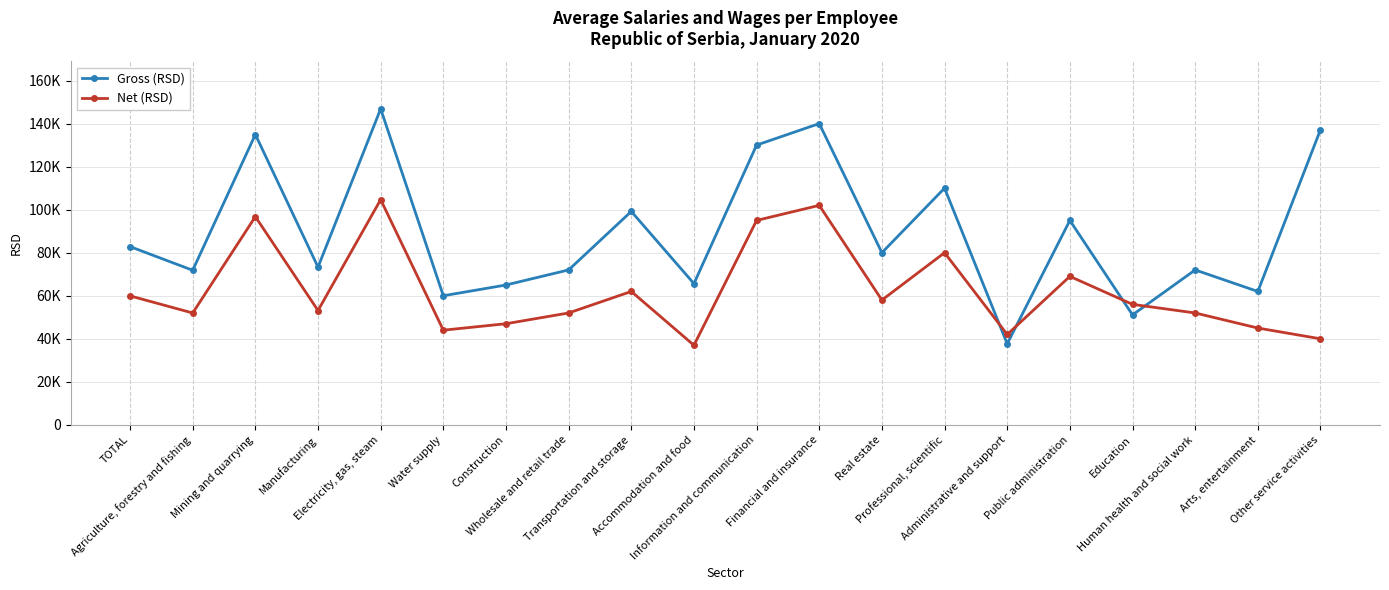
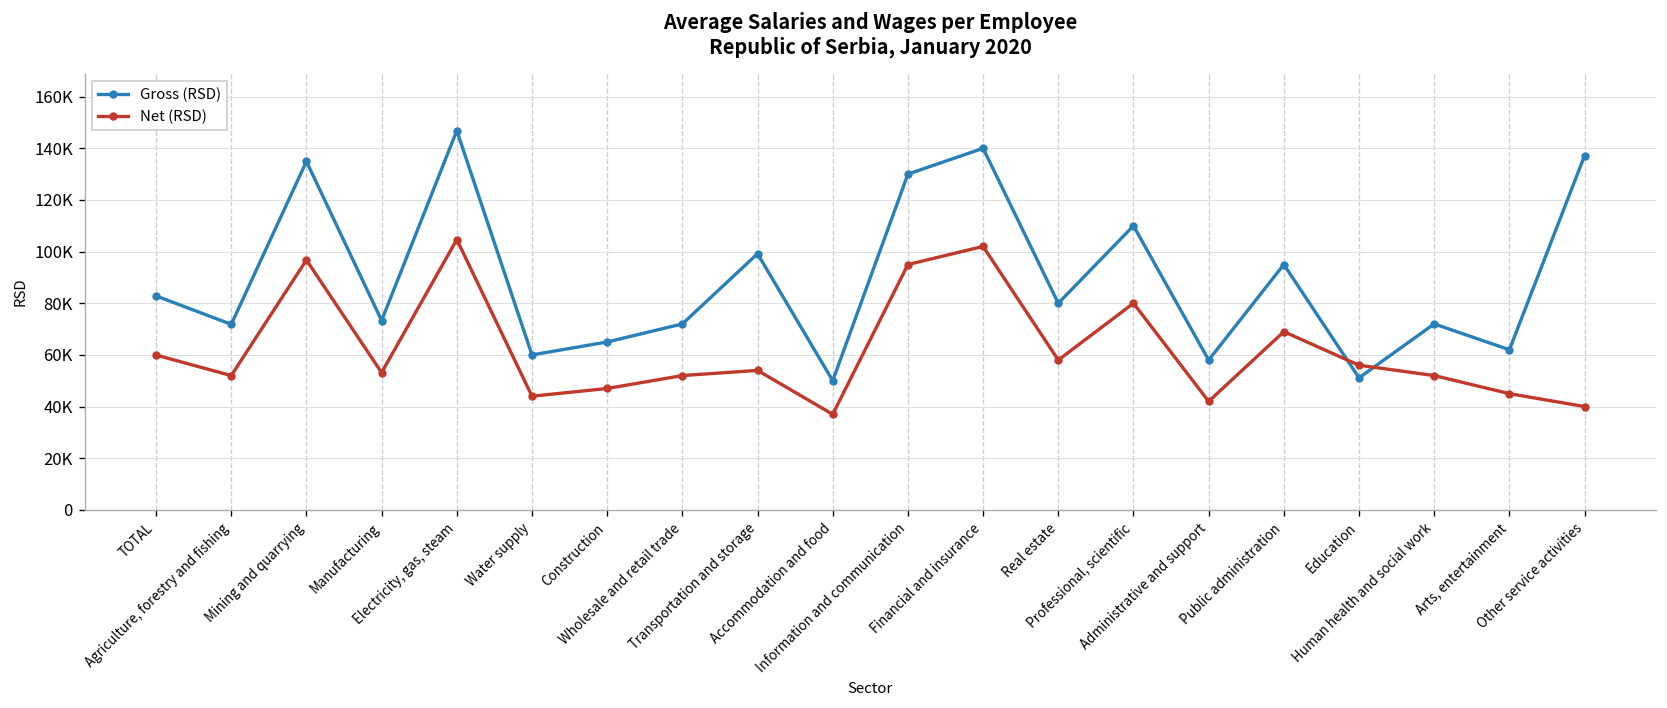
  {
    "Gross (RSD)": {
      "TOTAL": 83000,
      "Agriculture, forestry and fishing": 72000,
      "Mining and quarrying": 135000,
      "Manufacturing": 73000,
      "Electricity, gas, steam": 147000,
      "Water supply": 60000,
      "Construction": 65000,
      "Wholesale and retail trade": 72000,
      "Transportation and storage": 99000,
-     "Accommodation and food": 66000,
+     "Accommodation and food": 50000,
      "Information and communication": 130000,
      "Financial and insurance": 140000,
      "Real estate": 80000,
      "Professional, scientific": 110000,
-     "Administrative and support": 38000,
+     "Administrative and support": 58000,
      "Public administration": 95000,
      "Education": 51000,
      "Human health and social work": 72000,
      "Arts, entertainment": 62000,
      "Other service activities": 137000
    },
    "Net (RSD)": {
      "TOTAL": 60000,
      "Agriculture, forestry and fishing": 52000,
      "Mining and quarrying": 97000,
      "Manufacturing": 53000,
      "Electricity, gas, steam": 105000,
      "Water supply": 44000,
      "Construction": 47000,
      "Wholesale and retail trade": 52000,
-     "Transportation and storage": 62000,
+     "Transportation and storage": 54000,
      "Accommodation and food": 37000,
      "Information and communication": 95000,
      "Financial and insurance": 102000,
      "Real estate": 58000,
      "Professional, scientific": 80000,
      "Administrative and support": 42000,
      "Public administration": 69000,
      "Education": 56000,
      "Human health and social work": 52000,
      "Arts, entertainment": 45000,
      "Other service activities": 40000
    }
  }
